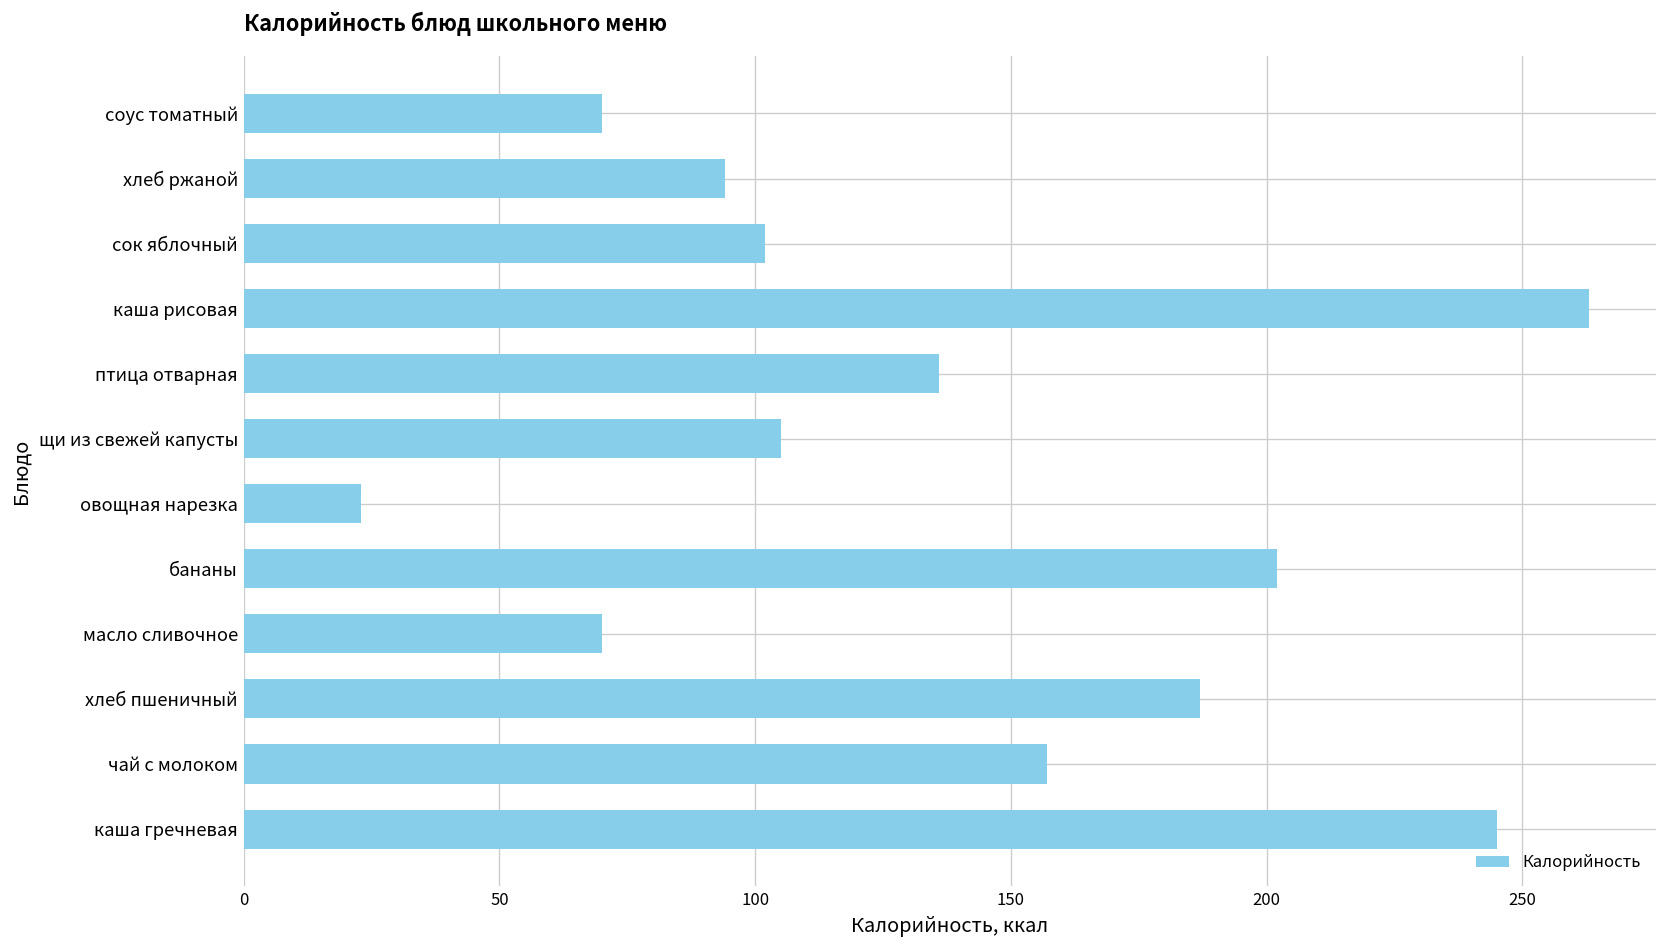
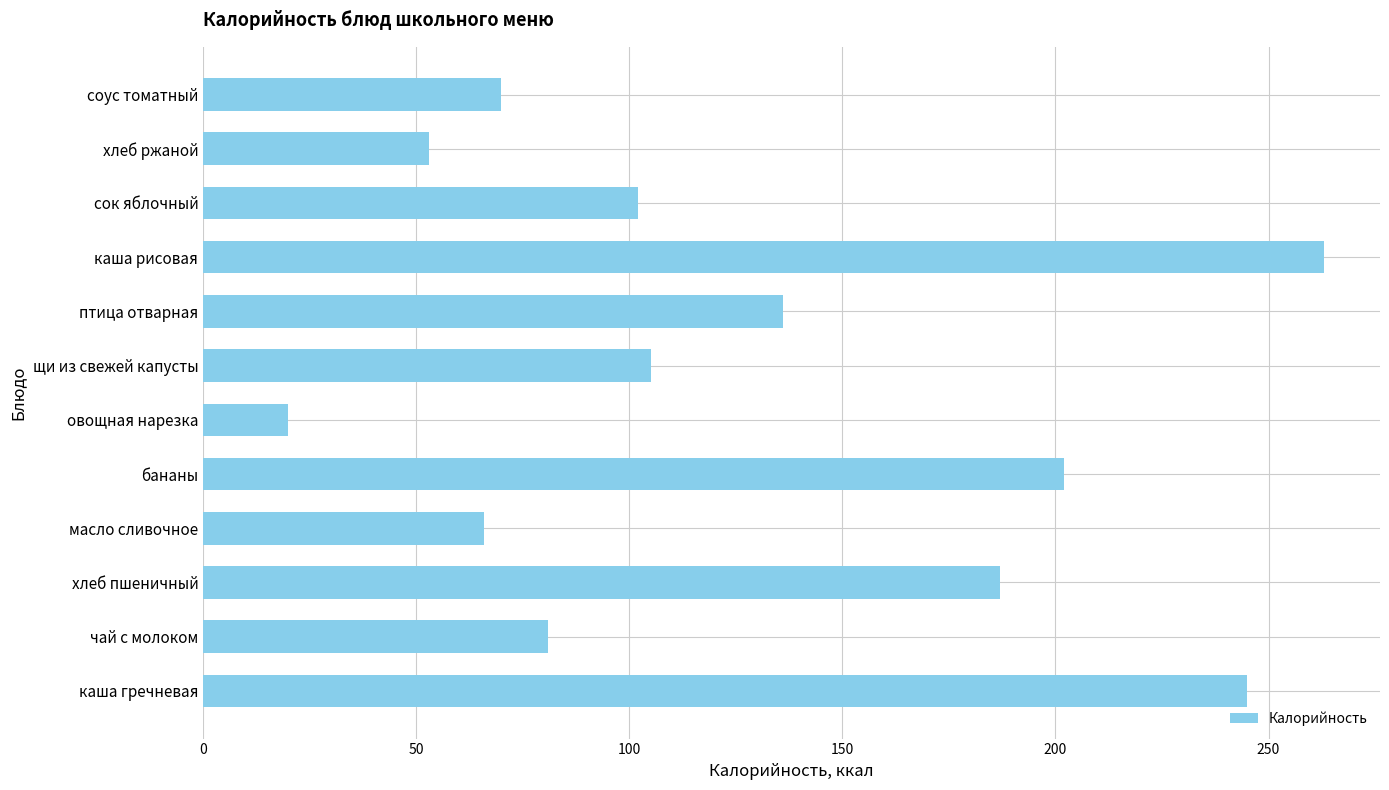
  {
    "соус томатный": 70,
-   "хлеб ржаной": 94,
+   "хлеб ржаной": 53,
    "сок яблочный": 102,
    "каша рисовая": 263,
    "птица отварная": 136,
    "щи из свежей капусты": 105,
-   "овощная нарезка": 23,
+   "овощная нарезка": 20,
    "бананы": 202,
-   "масло сливочное": 70,
+   "масло сливочное": 66,
    "хлеб пшеничный": 187,
-   "чай с молоком": 157,
+   "чай с молоком": 81,
    "каша гречневая": 245
  }
